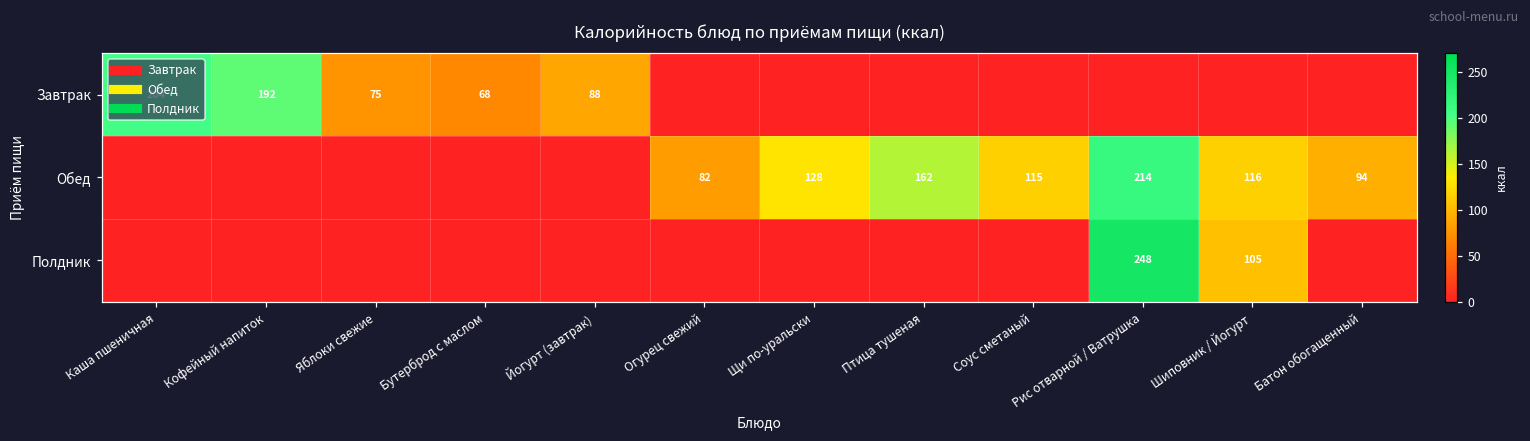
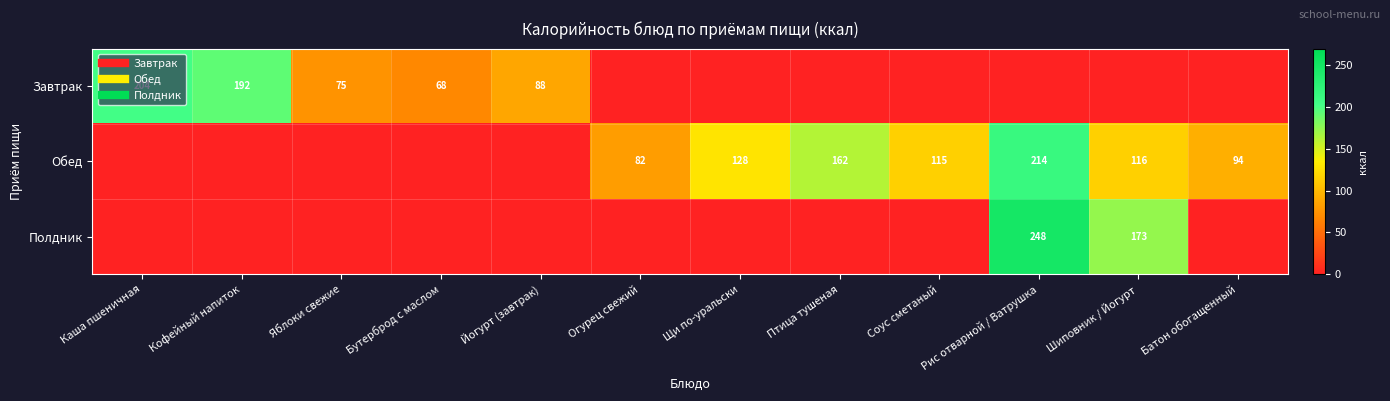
  {
    "Завтрак": {
      "Кофейный напиток": 192,
      "Яблоки свежие": 75,
      "Бутерброд с маслом": 68,
      "Йогурт (завтрак)": 88
    },
    "Обед": {
      "Огурец свежий": 82,
      "Щи по-уральски": 128,
      "Птица тушеная": 162,
      "Соус сметаный": 115,
      "Рис отварной / Ватрушка": 214,
      "Шиповник / Йогурт": 116,
      "Батон обогащенный": 94
    },
    "Полдник": {
      "Рис отварной / Ватрушка": 248,
-     "Шиповник / Йогурт": 105
+     "Шиповник / Йогурт": 173
    }
  }
